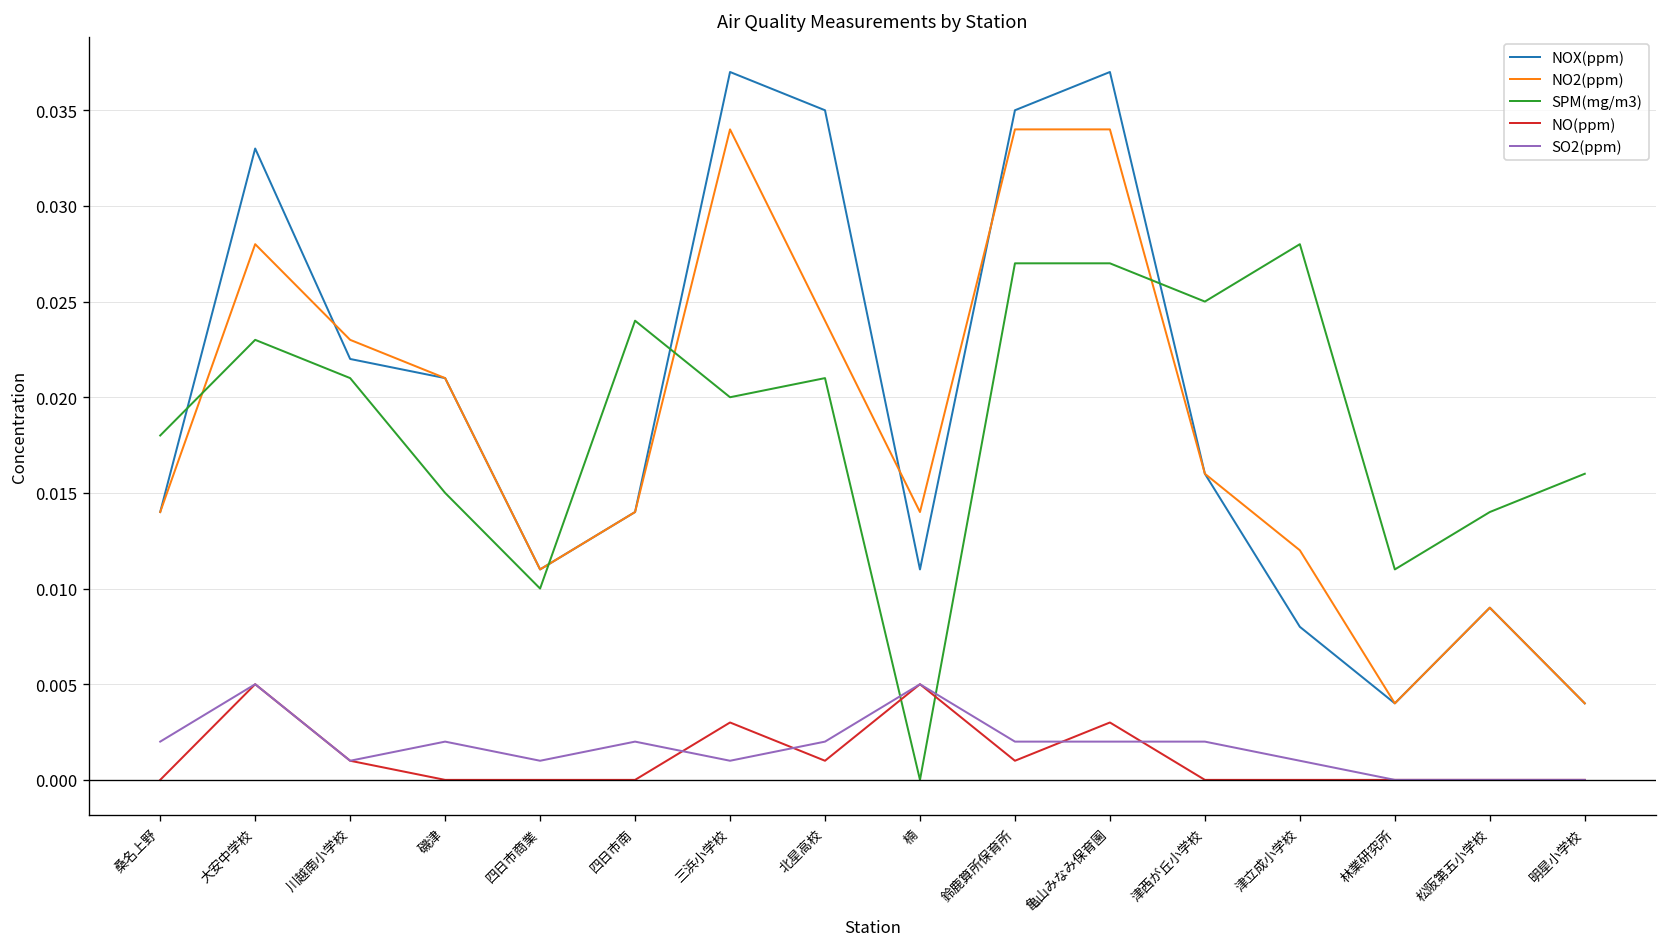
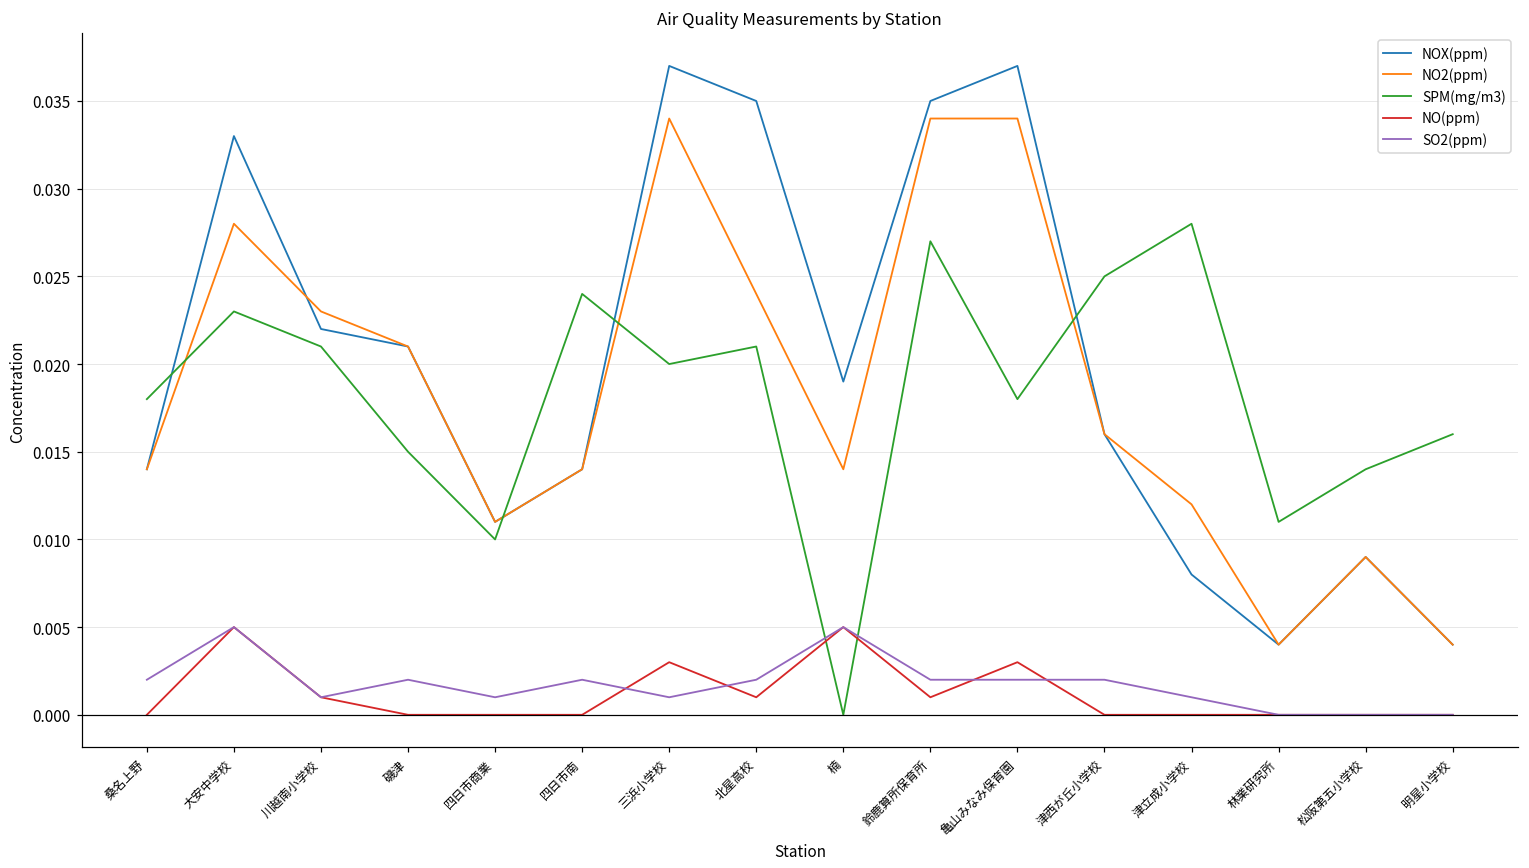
  {
    "NOX(ppm)": {
      "大安中学校": 0.033,
      "川越南小学校": 0.022,
      "三浜小学校": 0.037,
      "北星高校": 0.035,
-     "楠": 0.011,
+     "楠": 0.019,
      "鈴鹿算所保育所": 0.035,
      "亀山みなみ保育園": 0.037,
      "津立成小学校": 0.008
    },
    "NO2(ppm)": {
      "大安中学校": 0.028,
      "川越南小学校": 0.023,
      "三浜小学校": 0.034,
      "北星高校": 0.024,
      "楠": 0.014,
      "鈴鹿算所保育所": 0.034,
      "亀山みなみ保育園": 0.034,
      "津立成小学校": 0.012
    },
    "SPM(mg/m3)": {
      "桑名上野": 0.018,
      "大安中学校": 0.023,
      "川越南小学校": 0.021,
      "磯津": 0.015,
      "四日市商業": 0.010,
      "四日市南": 0.024,
      "三浜小学校": 0.020,
      "北星高校": 0.021,
      "楠": 0.000,
      "鈴鹿算所保育所": 0.027,
-     "亀山みなみ保育園": 0.027,
+     "亀山みなみ保育園": 0.018,
      "津西が丘小学校": 0.025,
      "津立成小学校": 0.028,
      "林業研究所": 0.011,
      "松阪第五小学校": 0.014,
      "明星小学校": 0.016
    },
    "NO(ppm)": {
      "桑名上野": 0.000,
      "磯津": 0.000,
      "四日市商業": 0.000,
      "四日市南": 0.000,
      "三浜小学校": 0.003,
      "北星高校": 0.001,
      "鈴鹿算所保育所": 0.001,
      "亀山みなみ保育園": 0.003,
      "津西が丘小学校": 0.000,
      "津立成小学校": 0.000
    },
    "SO2(ppm)": {
      "桑名上野": 0.002,
      "磯津": 0.002,
      "四日市商業": 0.001,
      "四日市南": 0.002,
      "三浜小学校": 0.001,
      "北星高校": 0.002,
      "鈴鹿算所保育所": 0.002,
      "亀山みなみ保育園": 0.002,
      "津西が丘小学校": 0.002,
      "津立成小学校": 0.001
    }
  }
